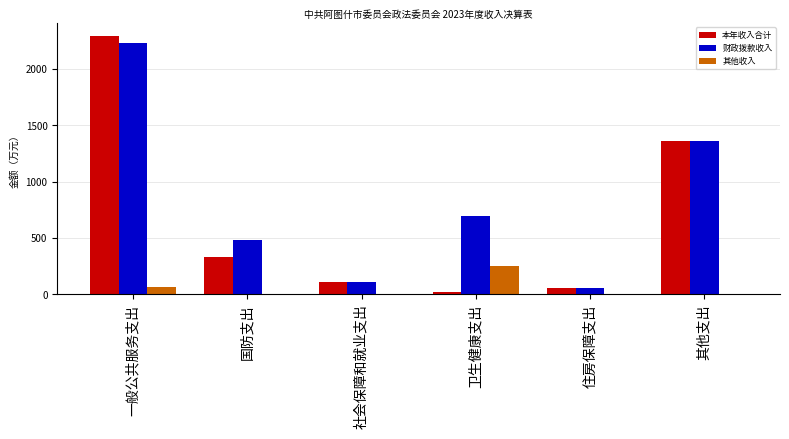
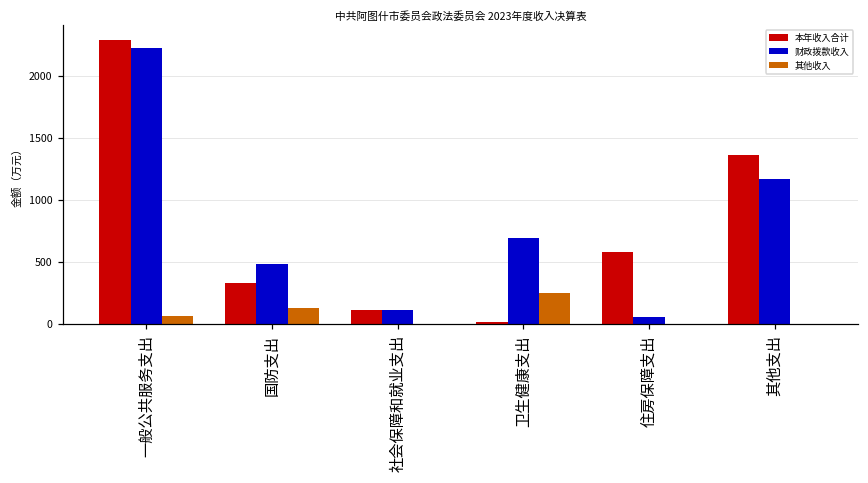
  {
    "本年收入合计": {
      "一般公共服务支出": 2290,
      "国防支出": 330,
      "社会保障和就业支出": 110,
-     "住房保障支出": 50,
+     "住房保障支出": 580,
      "其他支出": 1360
    },
    "财政拨款收入": {
      "一般公共服务支出": 2230,
      "国防支出": 480,
      "社会保障和就业支出": 110,
      "卫生健康支出": 690,
      "住房保障支出": 50,
-     "其他支出": 1360
+     "其他支出": 1160
    },
    "其他收入": {
      "一般公共服务支出": 60,
-     "国防支出": 0,
+     "国防支出": 130,
      "社会保障和就业支出": 0,
      "卫生健康支出": 250,
      "住房保障支出": 0,
      "其他支出": 0
    }
  }
